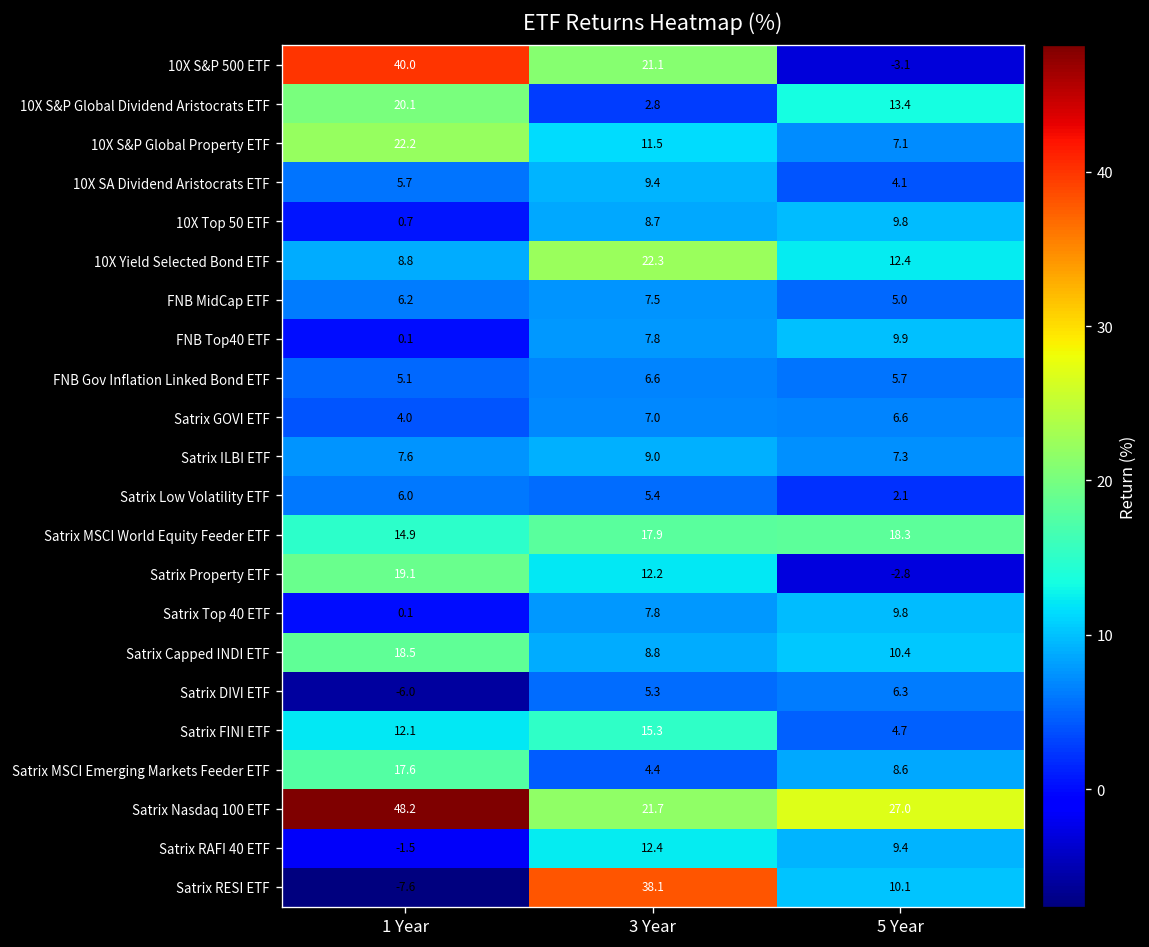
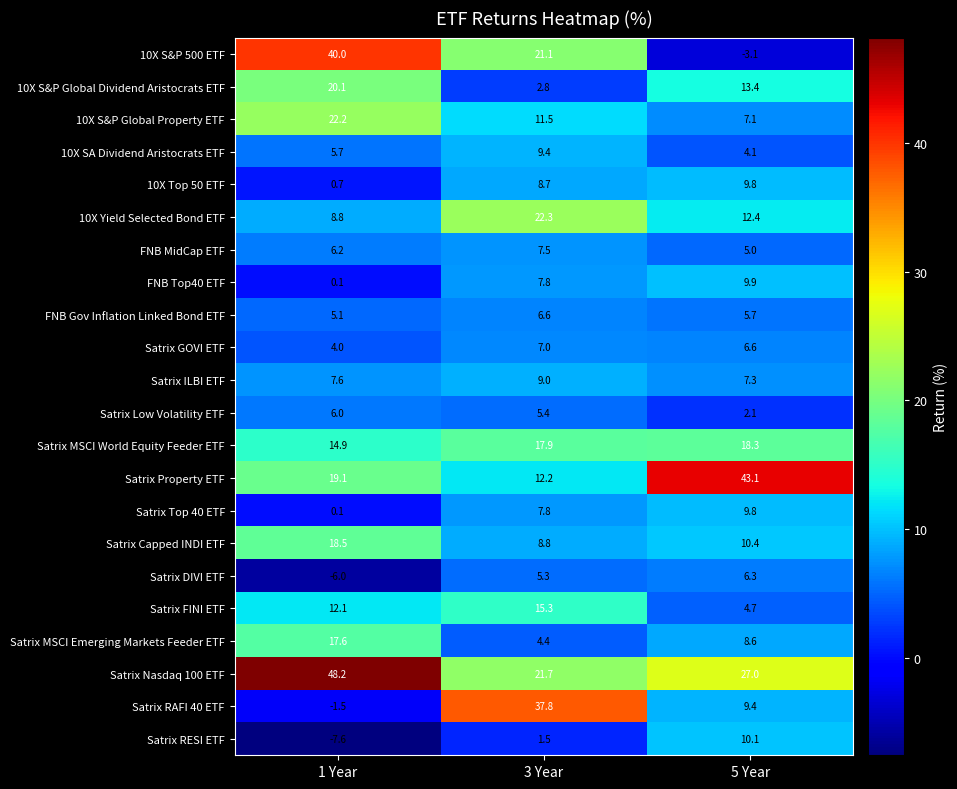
  {
    "10X S&P 500 ETF": {
      "1 Year": 40.0,
      "3 Year": 21.1,
      "5 Year": -3.1
    },
    "10X S&P Global Dividend Aristocrats ETF": {
      "1 Year": 20.1,
      "3 Year": 2.8,
      "5 Year": 13.4
    },
    "10X S&P Global Property ETF": {
      "1 Year": 22.2,
      "3 Year": 11.5,
      "5 Year": 7.1
    },
    "10X SA Dividend Aristocrats ETF": {
      "1 Year": 5.7,
      "3 Year": 9.4,
      "5 Year": 4.1
    },
    "10X Top 50 ETF": {
      "1 Year": 0.7,
      "3 Year": 8.7,
      "5 Year": 9.8
    },
    "10X Yield Selected Bond ETF": {
      "1 Year": 8.8,
      "3 Year": 22.3,
      "5 Year": 12.4
    },
    "FNB MidCap ETF": {
      "1 Year": 6.2,
      "3 Year": 7.5,
      "5 Year": 5.0
    },
    "FNB Top40 ETF": {
      "1 Year": 0.1,
      "3 Year": 7.8,
      "5 Year": 9.9
    },
    "FNB Gov Inflation Linked Bond ETF": {
      "1 Year": 5.1,
      "3 Year": 6.6,
      "5 Year": 5.7
    },
    "Satrix GOVI ETF": {
      "1 Year": 4.0,
      "3 Year": 7.0,
      "5 Year": 6.6
    },
    "Satrix ILBI ETF": {
      "1 Year": 7.6,
      "3 Year": 9.0,
      "5 Year": 7.3
    },
    "Satrix Low Volatility ETF": {
      "1 Year": 6.0,
      "3 Year": 5.4,
      "5 Year": 2.1
    },
    "Satrix MSCI World Equity Feeder ETF": {
      "1 Year": 14.9,
      "3 Year": 17.9,
      "5 Year": 18.3
    },
    "Satrix Property ETF": {
      "1 Year": 19.1,
      "3 Year": 12.2,
-     "5 Year": -2.8
+     "5 Year": 43.1
    },
    "Satrix Top 40 ETF": {
      "1 Year": 0.1,
      "3 Year": 7.8,
      "5 Year": 9.8
    },
    "Satrix Capped INDI ETF": {
      "1 Year": 18.5,
      "3 Year": 8.8,
      "5 Year": 10.4
    },
    "Satrix DIVI ETF": {
      "1 Year": -6.0,
      "3 Year": 5.3,
      "5 Year": 6.3
    },
    "Satrix FINI ETF": {
      "1 Year": 12.1,
      "3 Year": 15.3,
      "5 Year": 4.7
    },
    "Satrix MSCI Emerging Markets Feeder ETF": {
      "1 Year": 17.6,
      "3 Year": 4.4,
      "5 Year": 8.6
    },
    "Satrix Nasdaq 100 ETF": {
      "1 Year": 48.2,
      "3 Year": 21.7,
      "5 Year": 27.0
    },
    "Satrix RAFI 40 ETF": {
      "1 Year": -1.5,
-     "3 Year": 12.4,
+     "3 Year": 37.8,
      "5 Year": 9.4
    },
    "Satrix RESI ETF": {
      "1 Year": -7.6,
-     "3 Year": 38.1,
+     "3 Year": 1.5,
      "5 Year": 10.1
    }
  }
